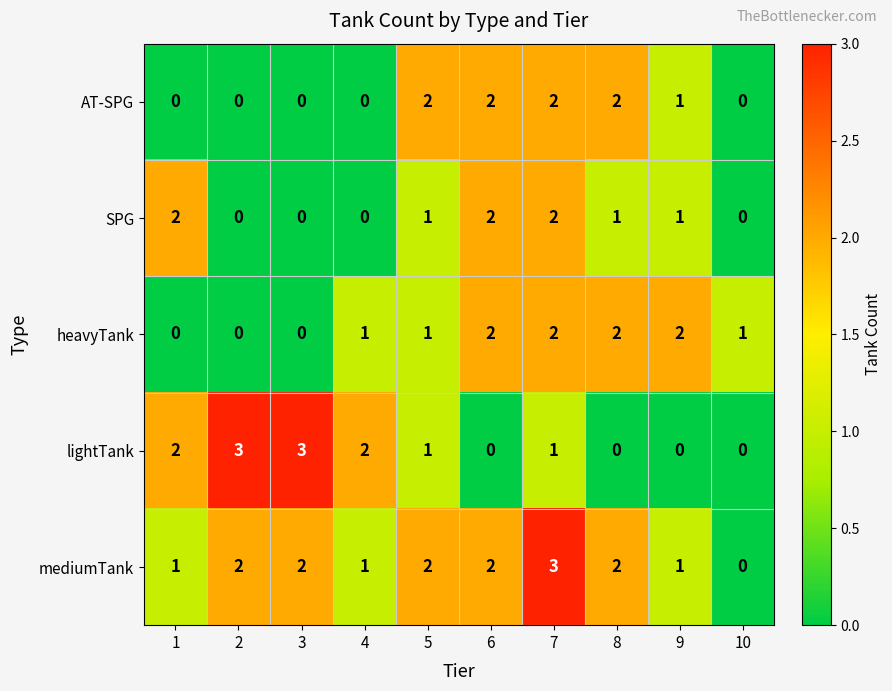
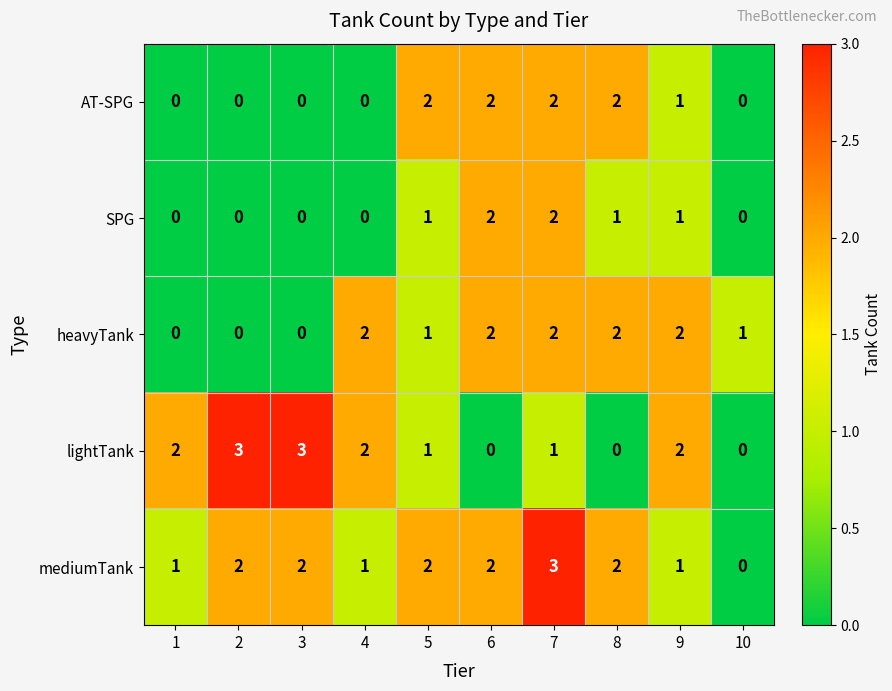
  {
    "AT-SPG": {
      "1": 0,
      "2": 0,
      "3": 0,
      "4": 0,
      "5": 2,
      "6": 2,
      "7": 2,
      "8": 2,
      "9": 1,
      "10": 0
    },
    "SPG": {
-     "1": 2,
+     "1": 0,
      "2": 0,
      "3": 0,
      "4": 0,
      "5": 1,
      "6": 2,
      "7": 2,
      "8": 1,
      "9": 1,
      "10": 0
    },
    "heavyTank": {
      "1": 0,
      "2": 0,
      "3": 0,
-     "4": 1,
+     "4": 2,
      "5": 1,
      "6": 2,
      "7": 2,
      "8": 2,
      "9": 2,
      "10": 1
    },
    "lightTank": {
      "1": 2,
      "2": 3,
      "3": 3,
      "4": 2,
      "5": 1,
      "6": 0,
      "7": 1,
      "8": 0,
-     "9": 0,
+     "9": 2,
      "10": 0
    },
    "mediumTank": {
      "1": 1,
      "2": 2,
      "3": 2,
      "4": 1,
      "5": 2,
      "6": 2,
      "7": 3,
      "8": 2,
      "9": 1,
      "10": 0
    }
  }
